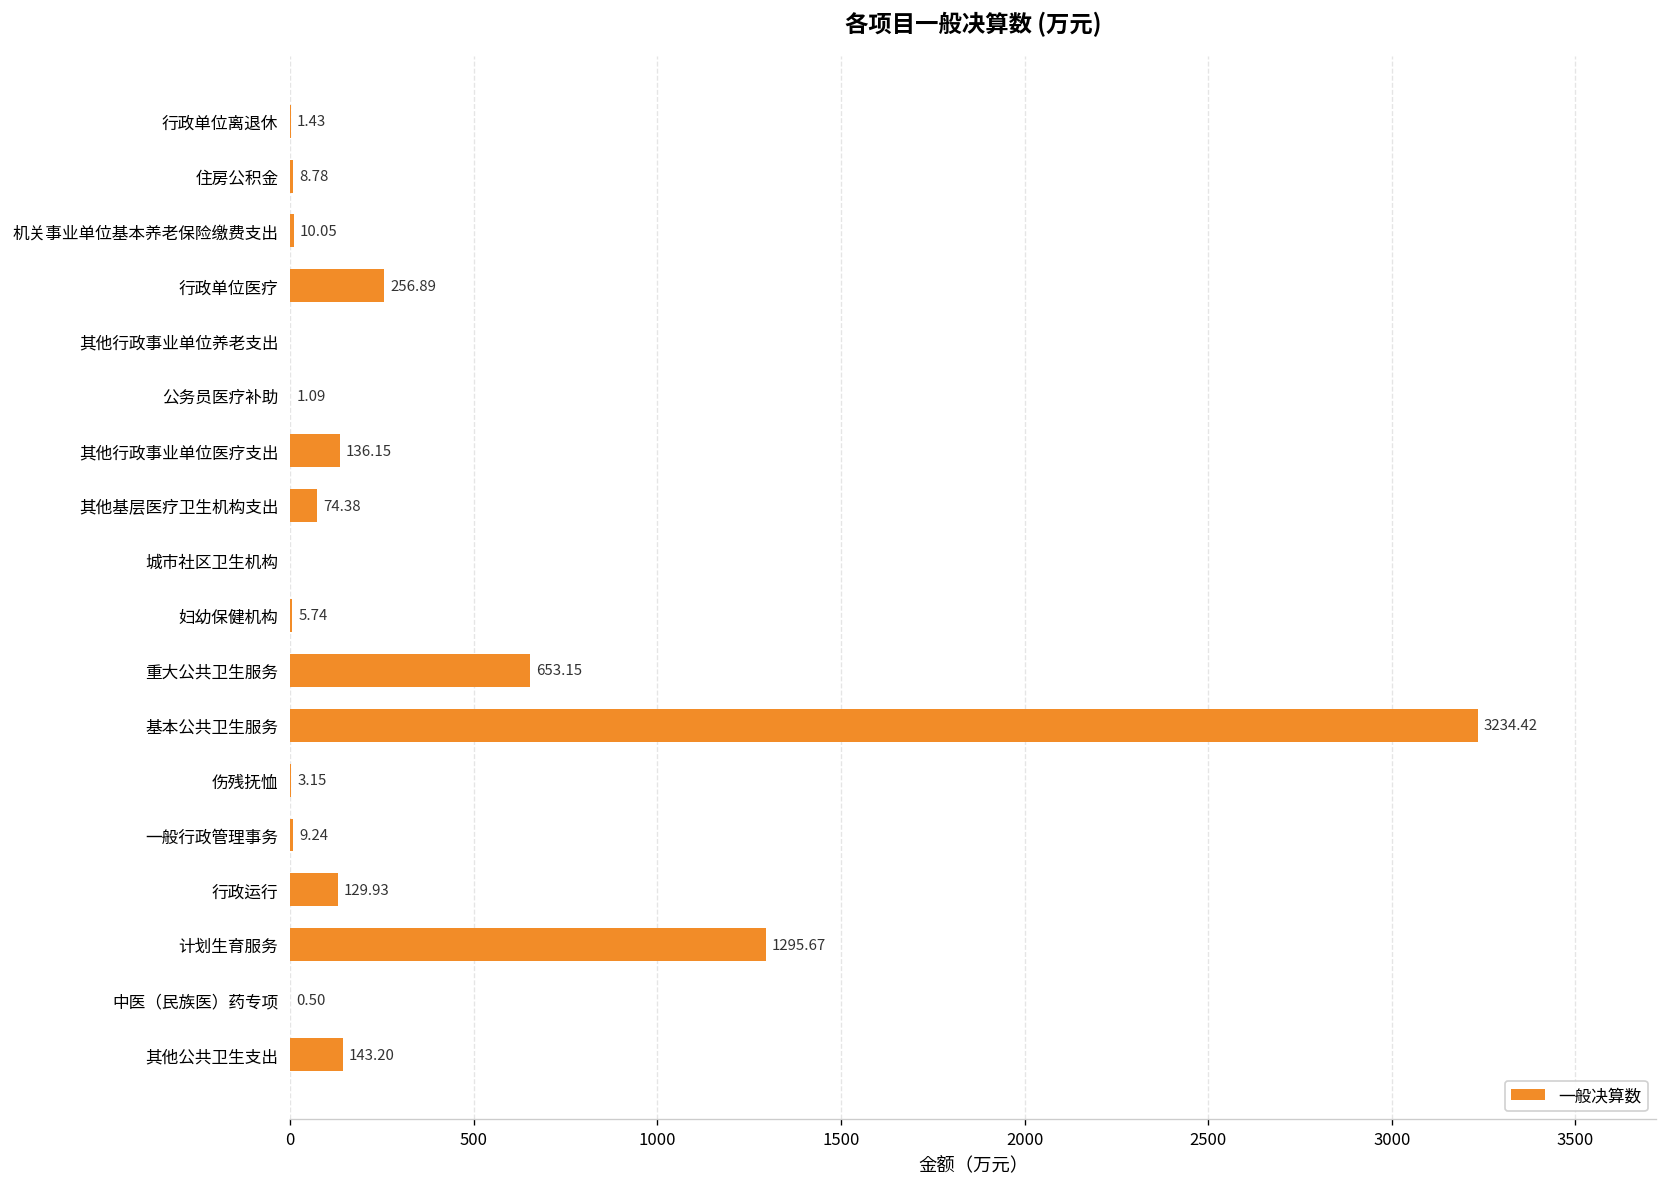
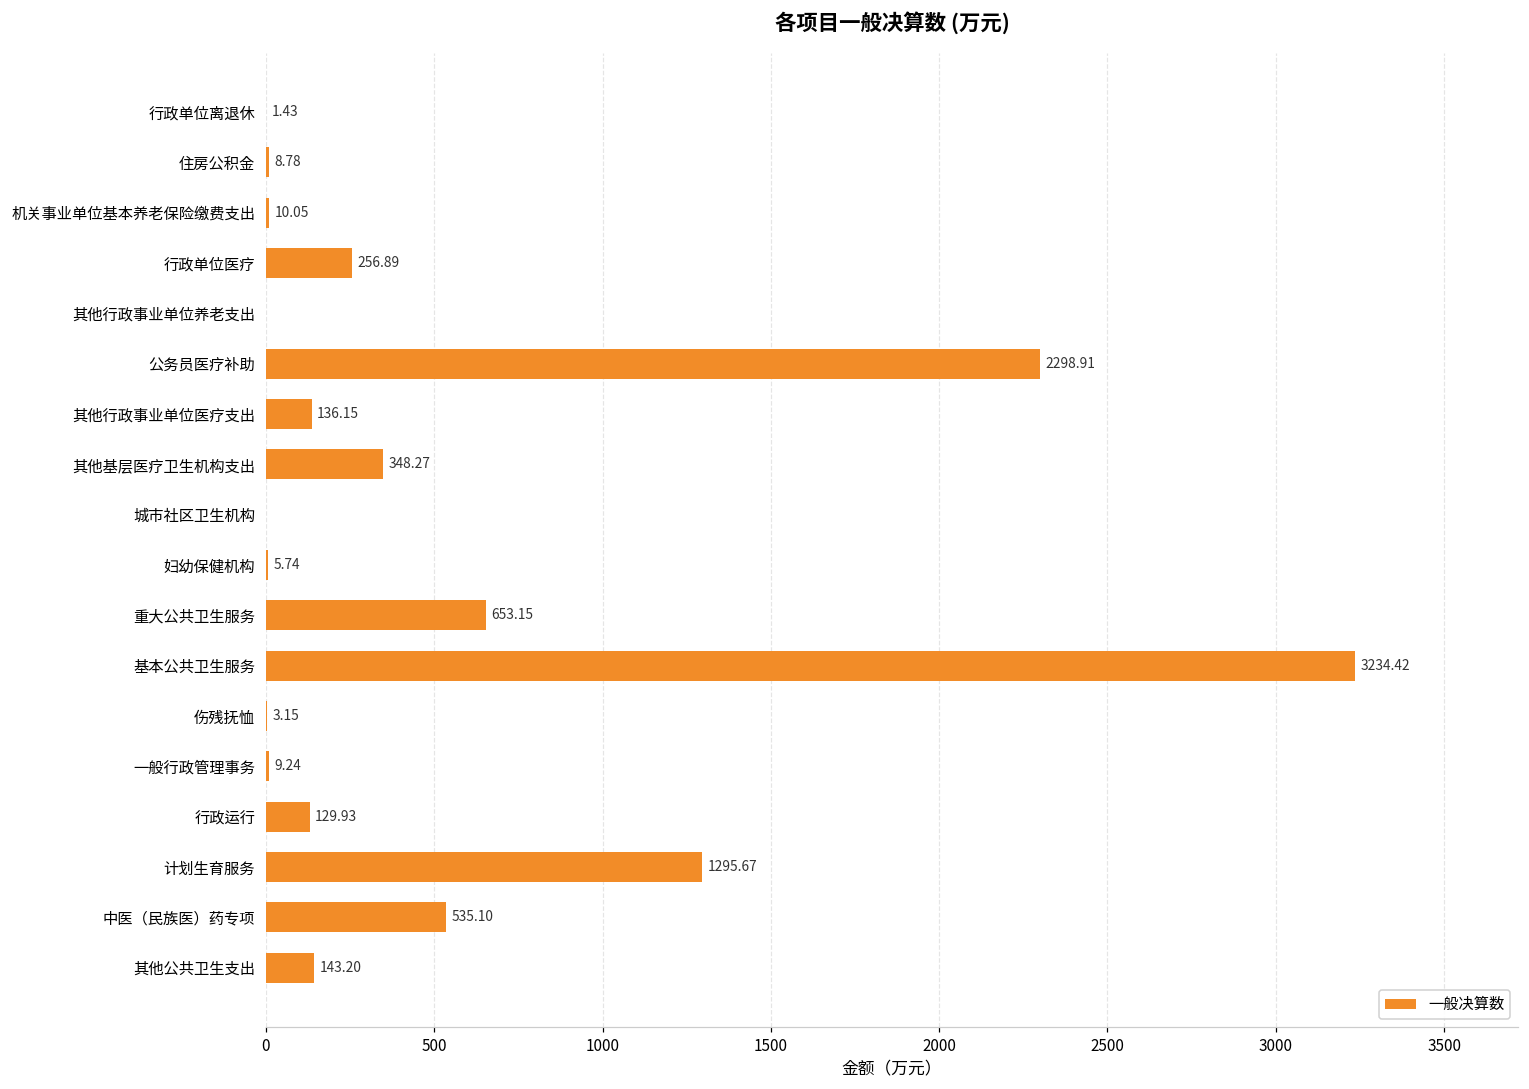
  {
    "行政单位离退休": 1.43,
    "住房公积金": 8.78,
    "机关事业单位基本养老保险缴费支出": 10.05,
    "行政单位医疗": 256.89,
-   "公务员医疗补助": 1.09,
+   "公务员医疗补助": 2298.91,
    "其他行政事业单位医疗支出": 136.15,
-   "其他基层医疗卫生机构支出": 74.38,
+   "其他基层医疗卫生机构支出": 348.27,
    "妇幼保健机构": 5.74,
    "重大公共卫生服务": 653.15,
    "基本公共卫生服务": 3234.42,
    "伤残抚恤": 3.15,
    "一般行政管理事务": 9.24,
    "行政运行": 129.93,
    "计划生育服务": 1295.67,
-   "中医（民族医）药专项": 0.50,
+   "中医（民族医）药专项": 535.10,
    "其他公共卫生支出": 143.20
  }
